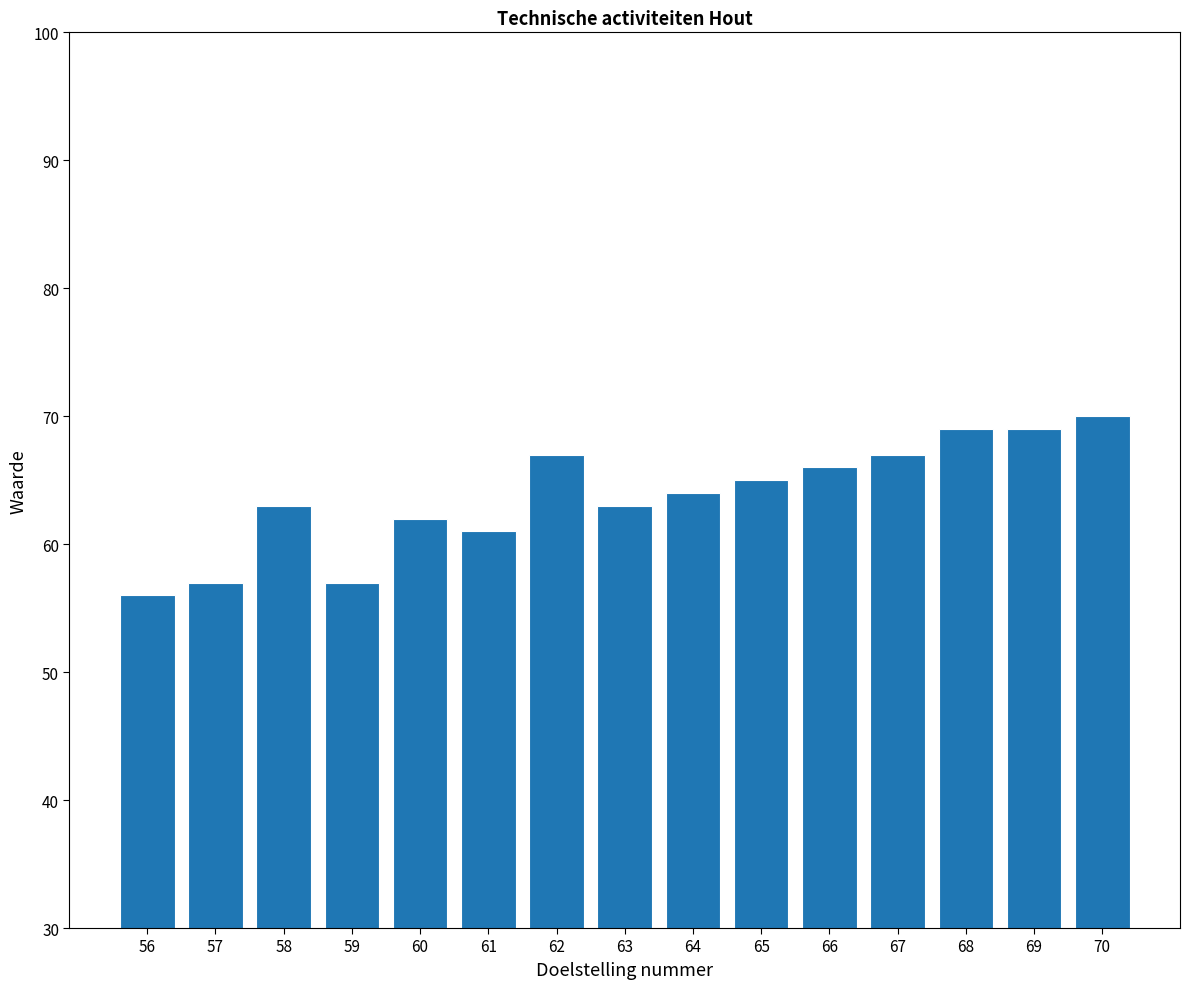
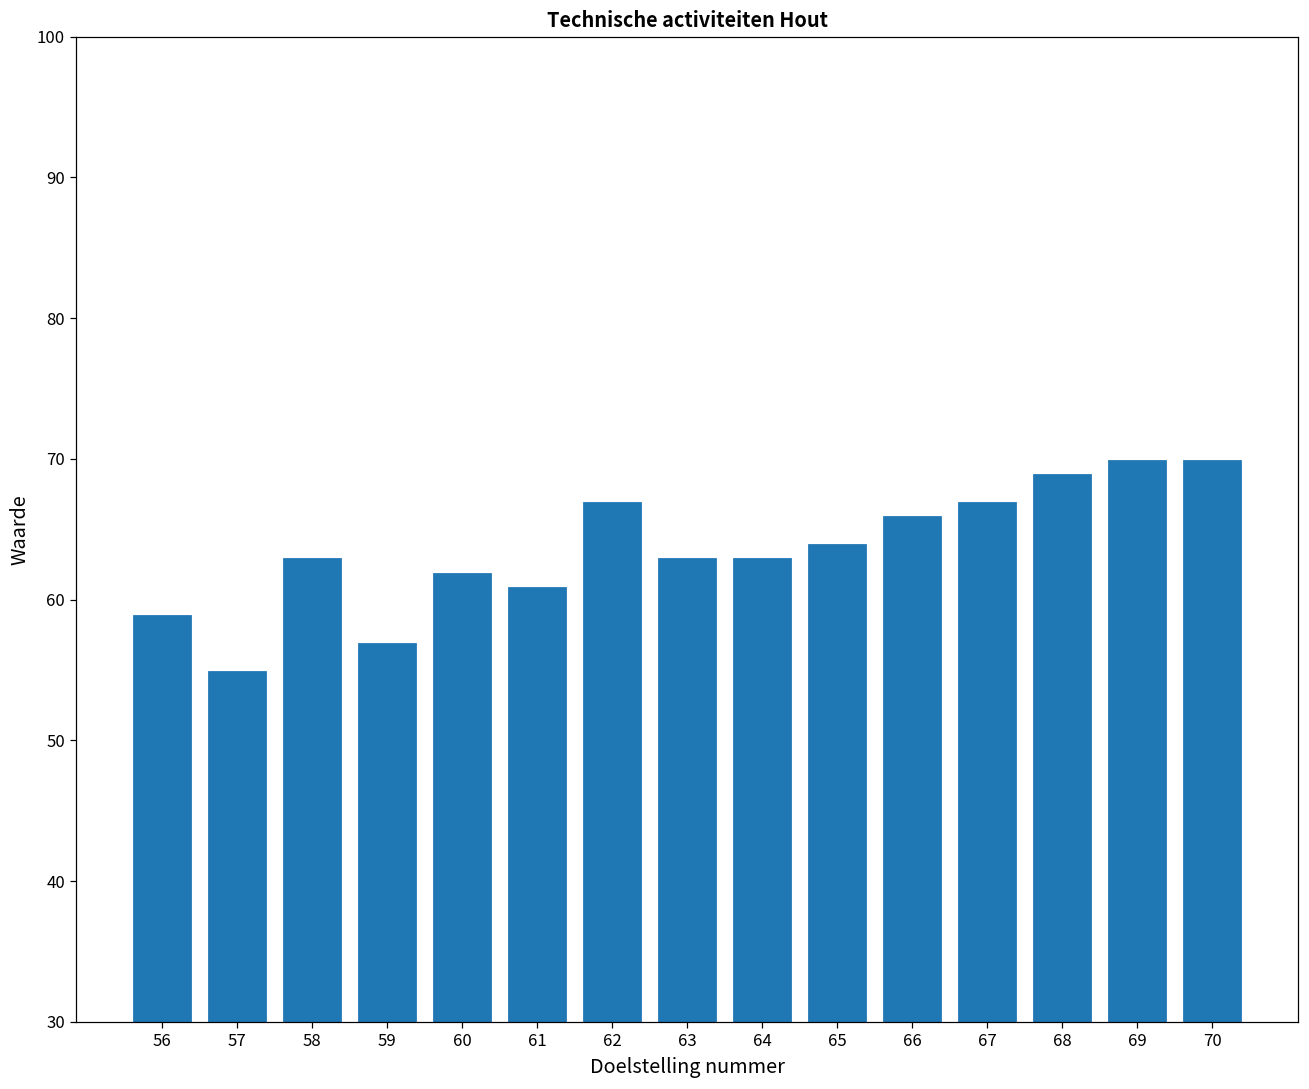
  {
-   "56": 56,
-   "57": 57,
+   "56": 59,
+   "57": 55,
    "58": 63,
    "59": 57,
    "60": 62,
    "61": 61,
    "62": 67,
    "63": 63,
-   "64": 64,
-   "65": 65,
+   "64": 63,
+   "65": 64,
    "66": 66,
    "67": 67,
    "68": 69,
-   "69": 69,
+   "69": 70,
    "70": 70
  }
